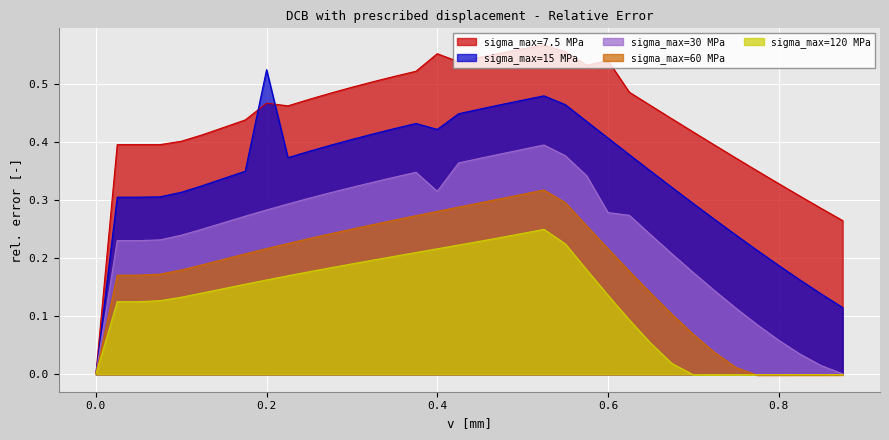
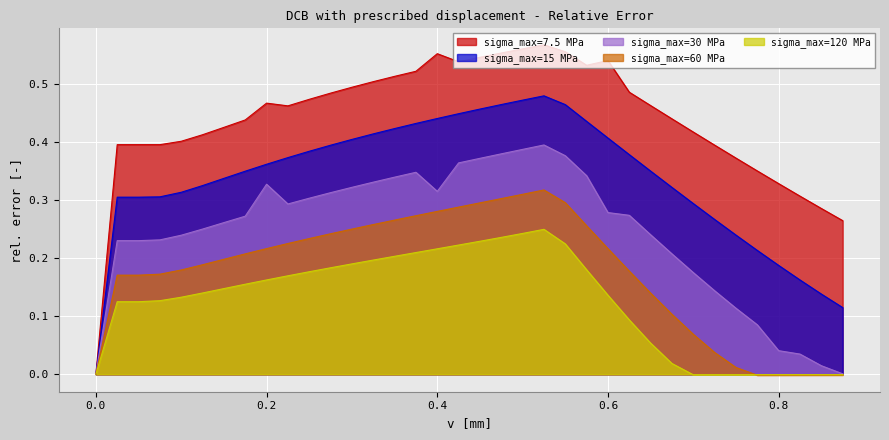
  {
    "sigma_max=7.5 MPa": {
      "0.2": 0.47,
      "0.4": 0.55,
      "0.8": 0.33
    },
    "sigma_max=15 MPa": {
-     "0.2": 0.53,
-     "0.4": 0.42,
+     "0.2": 0.36,
+     "0.4": 0.44,
      "0.6": 0.41,
      "0.8": 0.19
    },
    "sigma_max=30 MPa": {
-     "0.2": 0.28,
+     "0.2": 0.33,
      "0.4": 0.32,
      "0.6": 0.28,
-     "0.8": 0.06
+     "0.8": 0.04
    }
  }
